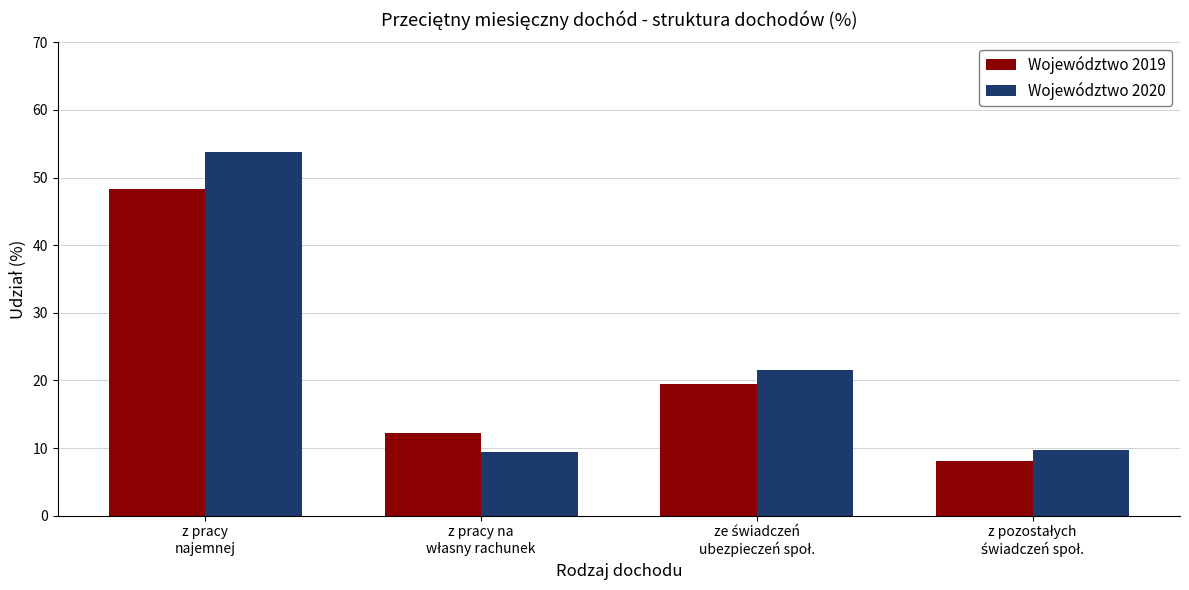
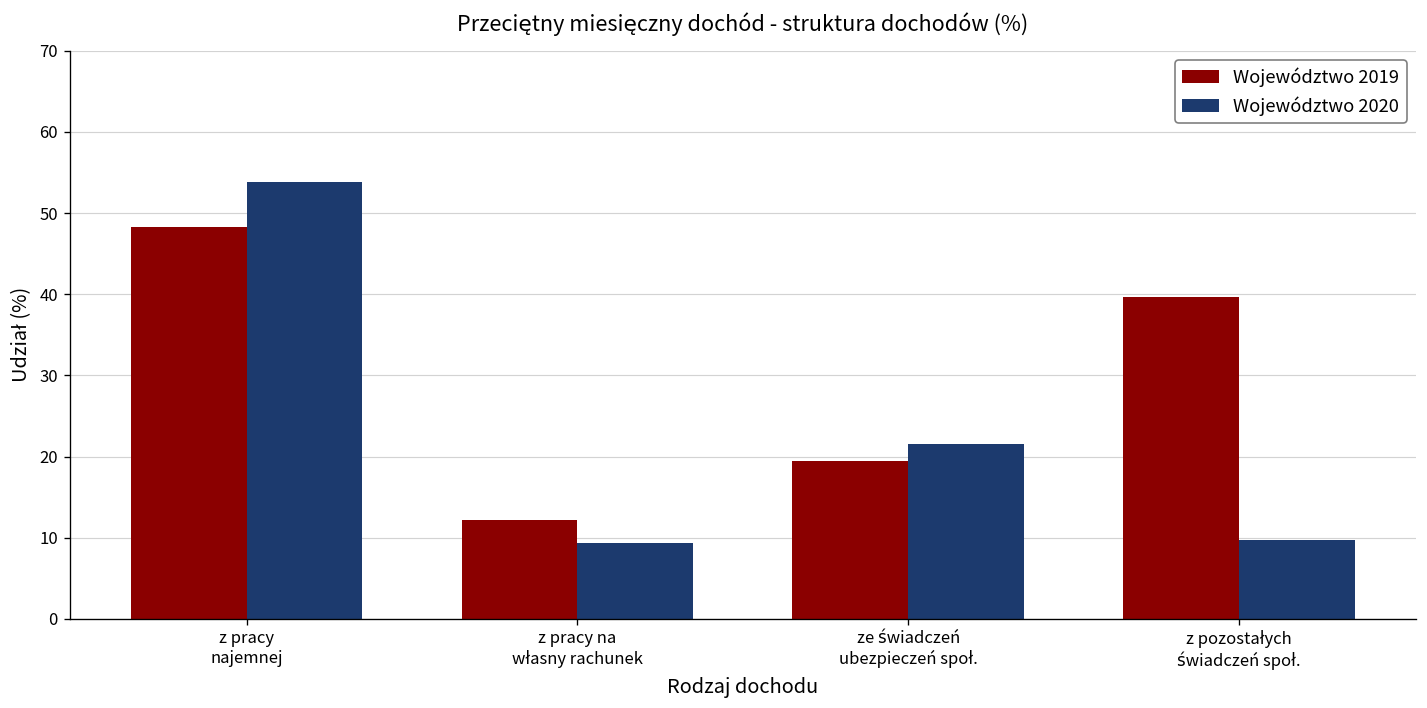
  {
    "Województwo 2019": {
      "z pracy najemnej": 48,
      "z pracy na własny rachunek": 12,
      "ze świadczeń ubezpieczeń społ.": 20,
-     "z pozostałych świadczeń społ.": 8
+     "z pozostałych świadczeń społ.": 40
    },
    "Województwo 2020": {
      "z pracy najemnej": 54,
      "z pracy na własny rachunek": 9,
      "ze świadczeń ubezpieczeń społ.": 22,
      "z pozostałych świadczeń społ.": 10
    }
  }
